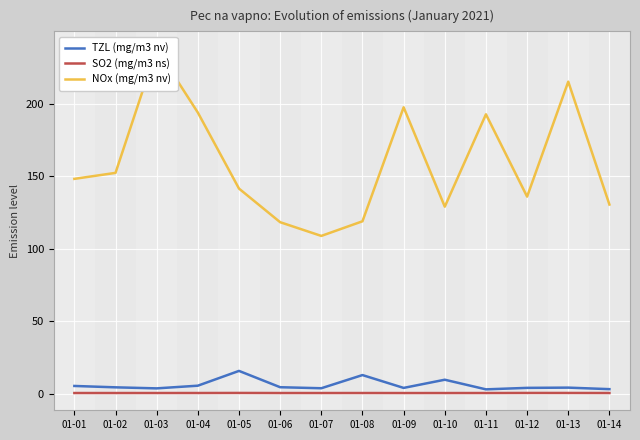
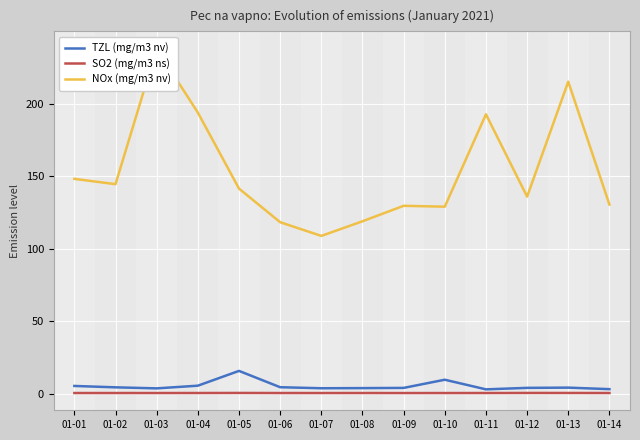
  {
    "TZL (mg/m3 nv)": {
      "01-01": 5,
      "01-02": 4,
      "01-03": 4,
      "01-04": 5,
      "01-05": 16,
      "01-06": 4,
      "01-07": 4,
-     "01-08": 13,
+     "01-08": 4,
      "01-09": 4,
      "01-10": 10,
      "01-11": 3,
      "01-12": 4,
      "01-13": 4,
      "01-14": 3
    },
    "SO2 (mg/m3 ns)": {
      "01-01": 0,
      "01-02": 0,
      "01-03": 0,
      "01-04": 0,
      "01-05": 0,
      "01-06": 0,
      "01-07": 0,
      "01-08": 0,
      "01-09": 0,
      "01-10": 0,
      "01-11": 0,
      "01-12": 0,
      "01-13": 0,
      "01-14": 0
    },
    "NOx (mg/m3 nv)": {
      "01-01": 148,
-     "01-02": 152,
+     "01-02": 144,
      "01-04": 194,
      "01-05": 141,
      "01-06": 118,
      "01-07": 109,
      "01-08": 119,
-     "01-09": 198,
+     "01-09": 130,
      "01-10": 129,
      "01-11": 193,
      "01-12": 136,
      "01-13": 215,
      "01-14": 130
    }
  }
